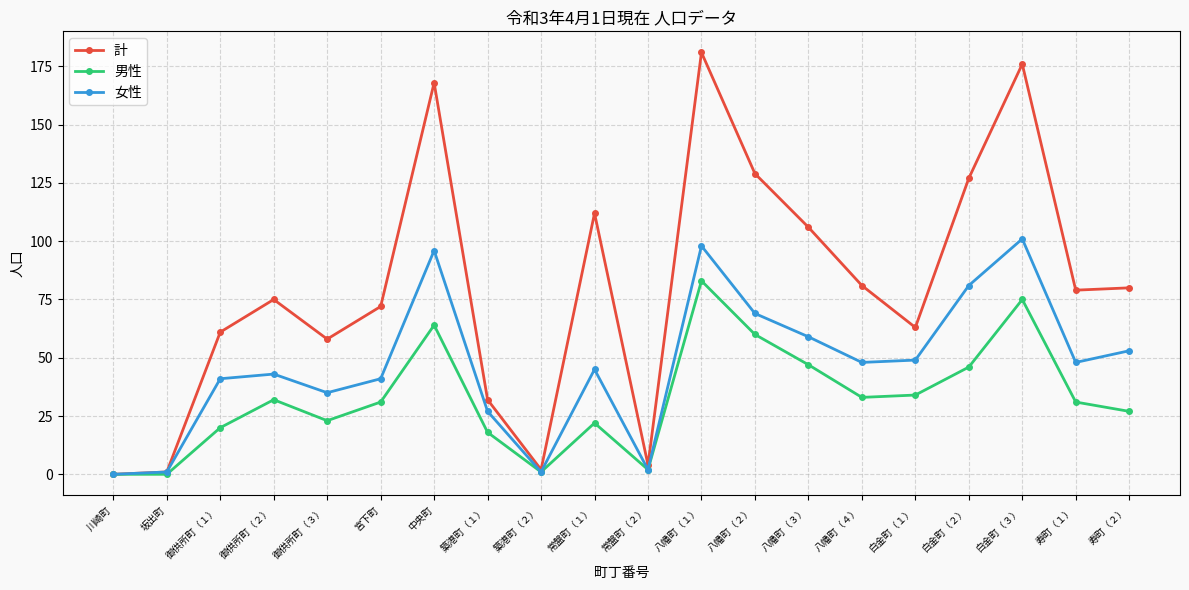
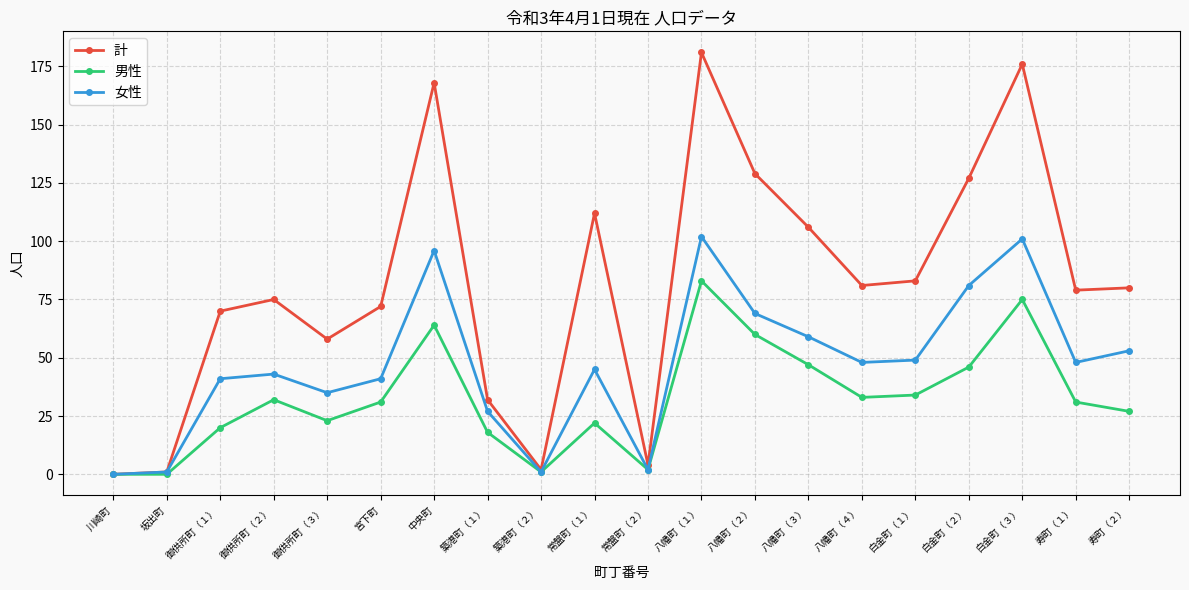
  {
    "計": {
-     "御供所町（１）": 61,
+     "御供所町（１）": 70,
      "御供所町（２）": 75,
      "御供所町（３）": 58,
      "宮下町": 72,
      "中央町": 168,
      "築港町（１）": 32,
      "常盤町（１）": 112,
      "常盤町（２）": 4,
      "八幡町（１）": 181,
      "八幡町（２）": 129,
      "八幡町（３）": 106,
      "八幡町（４）": 81,
-     "白金町（１）": 63,
+     "白金町（１）": 83,
      "白金町（２）": 127,
      "白金町（３）": 176,
      "寿町（１）": 79,
      "寿町（２）": 80
    },
    "男性": {
      "御供所町（１）": 20,
      "御供所町（２）": 32,
      "御供所町（３）": 23,
      "宮下町": 31,
      "中央町": 64,
      "築港町（１）": 18,
      "常盤町（１）": 22,
      "八幡町（１）": 83,
      "八幡町（２）": 60,
      "八幡町（３）": 47,
      "八幡町（４）": 33,
      "白金町（１）": 34,
      "白金町（２）": 46,
      "白金町（３）": 75,
      "寿町（１）": 31,
      "寿町（２）": 27
    },
    "女性": {
      "御供所町（１）": 41,
      "御供所町（２）": 43,
      "御供所町（３）": 35,
      "宮下町": 41,
      "中央町": 96,
      "築港町（１）": 27,
      "常盤町（１）": 45,
-     "八幡町（１）": 98,
+     "八幡町（１）": 102,
      "八幡町（２）": 69,
      "八幡町（３）": 59,
      "八幡町（４）": 48,
      "白金町（１）": 49,
      "白金町（２）": 81,
      "白金町（３）": 101,
      "寿町（１）": 48,
      "寿町（２）": 53
    }
  }
